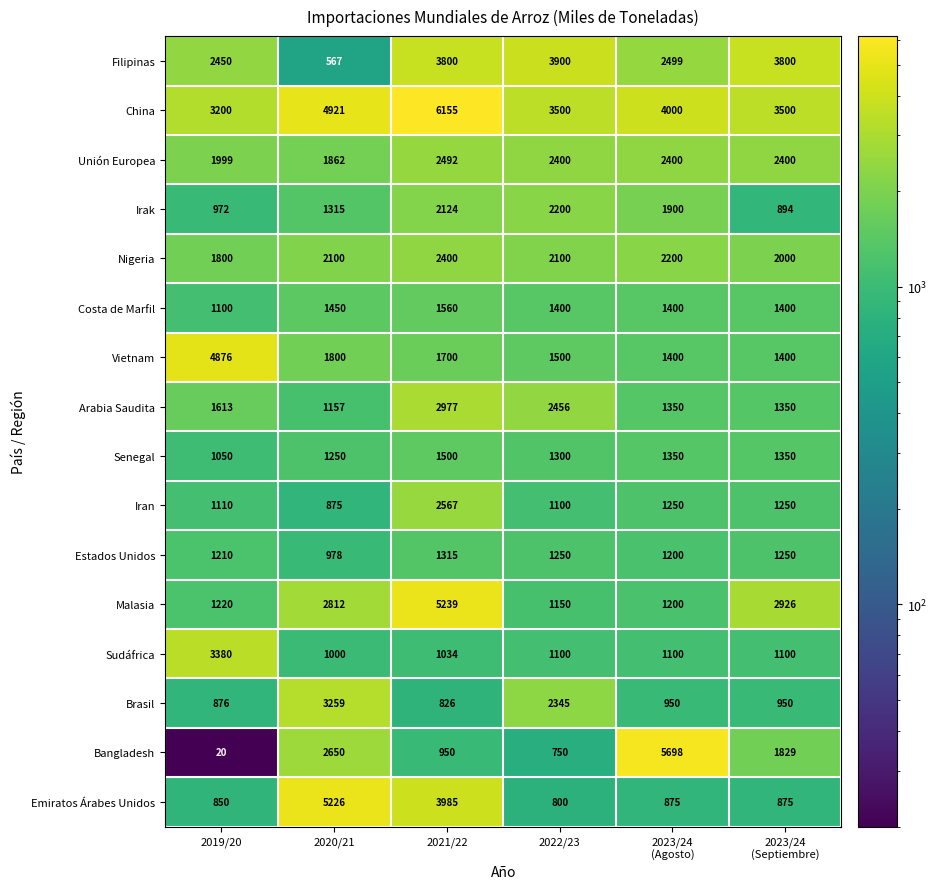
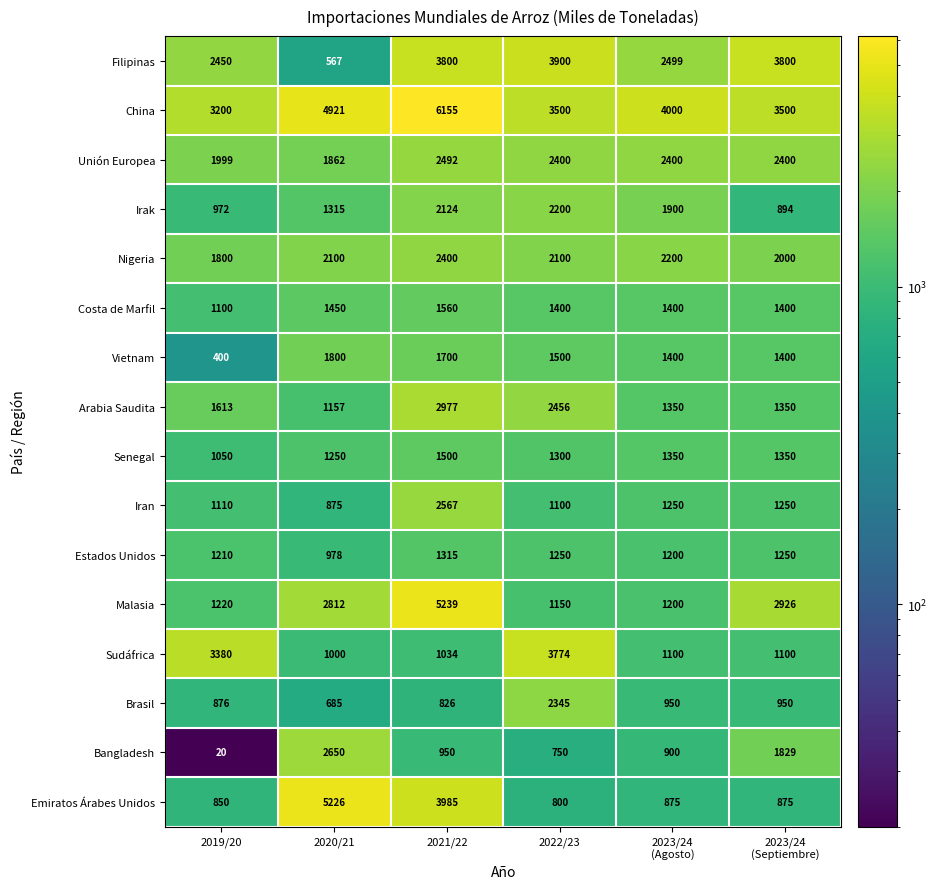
  {
    "Filipinas": {
      "2019/20": 2450,
      "2020/21": 567,
      "2021/22": 3800,
      "2022/23": 3900,
      "2023/24 (Agosto)": 2499,
      "2023/24 (Septiembre)": 3800
    },
    "China": {
      "2019/20": 3200,
      "2020/21": 4921,
      "2021/22": 6155,
      "2022/23": 3500,
      "2023/24 (Agosto)": 4000,
      "2023/24 (Septiembre)": 3500
    },
    "Unión Europea": {
      "2019/20": 1999,
      "2020/21": 1862,
      "2021/22": 2492,
      "2022/23": 2400,
      "2023/24 (Agosto)": 2400,
      "2023/24 (Septiembre)": 2400
    },
    "Irak": {
      "2019/20": 972,
      "2020/21": 1315,
      "2021/22": 2124,
      "2022/23": 2200,
      "2023/24 (Agosto)": 1900,
      "2023/24 (Septiembre)": 894
    },
    "Nigeria": {
      "2019/20": 1800,
      "2020/21": 2100,
      "2021/22": 2400,
      "2022/23": 2100,
      "2023/24 (Agosto)": 2200,
      "2023/24 (Septiembre)": 2000
    },
    "Costa de Marfil": {
      "2019/20": 1100,
      "2020/21": 1450,
      "2021/22": 1560,
      "2022/23": 1400,
      "2023/24 (Agosto)": 1400,
      "2023/24 (Septiembre)": 1400
    },
    "Vietnam": {
-     "2019/20": 4876,
+     "2019/20": 400,
      "2020/21": 1800,
      "2021/22": 1700,
      "2022/23": 1500,
      "2023/24 (Agosto)": 1400,
      "2023/24 (Septiembre)": 1400
    },
    "Arabia Saudita": {
      "2019/20": 1613,
      "2020/21": 1157,
      "2021/22": 2977,
      "2022/23": 2456,
      "2023/24 (Agosto)": 1350,
      "2023/24 (Septiembre)": 1350
    },
    "Senegal": {
      "2019/20": 1050,
      "2020/21": 1250,
      "2021/22": 1500,
      "2022/23": 1300,
      "2023/24 (Agosto)": 1350,
      "2023/24 (Septiembre)": 1350
    },
    "Iran": {
      "2019/20": 1110,
      "2020/21": 875,
      "2021/22": 2567,
      "2022/23": 1100,
      "2023/24 (Agosto)": 1250,
      "2023/24 (Septiembre)": 1250
    },
    "Estados Unidos": {
      "2019/20": 1210,
      "2020/21": 978,
      "2021/22": 1315,
      "2022/23": 1250,
      "2023/24 (Agosto)": 1200,
      "2023/24 (Septiembre)": 1250
    },
    "Malasia": {
      "2019/20": 1220,
      "2020/21": 2812,
      "2021/22": 5239,
      "2022/23": 1150,
      "2023/24 (Agosto)": 1200,
      "2023/24 (Septiembre)": 2926
    },
    "Sudáfrica": {
      "2019/20": 3380,
      "2020/21": 1000,
      "2021/22": 1034,
-     "2022/23": 1100,
+     "2022/23": 3774,
      "2023/24 (Agosto)": 1100,
      "2023/24 (Septiembre)": 1100
    },
    "Brasil": {
      "2019/20": 876,
-     "2020/21": 3259,
+     "2020/21": 685,
      "2021/22": 826,
      "2022/23": 2345,
      "2023/24 (Agosto)": 950,
      "2023/24 (Septiembre)": 950
    },
    "Bangladesh": {
      "2019/20": 20,
      "2020/21": 2650,
      "2021/22": 950,
      "2022/23": 750,
-     "2023/24 (Agosto)": 5698,
+     "2023/24 (Agosto)": 900,
      "2023/24 (Septiembre)": 1829
    },
    "Emiratos Árabes Unidos": {
      "2019/20": 850,
      "2020/21": 5226,
      "2021/22": 3985,
      "2022/23": 800,
      "2023/24 (Agosto)": 875,
      "2023/24 (Septiembre)": 875
    }
  }
